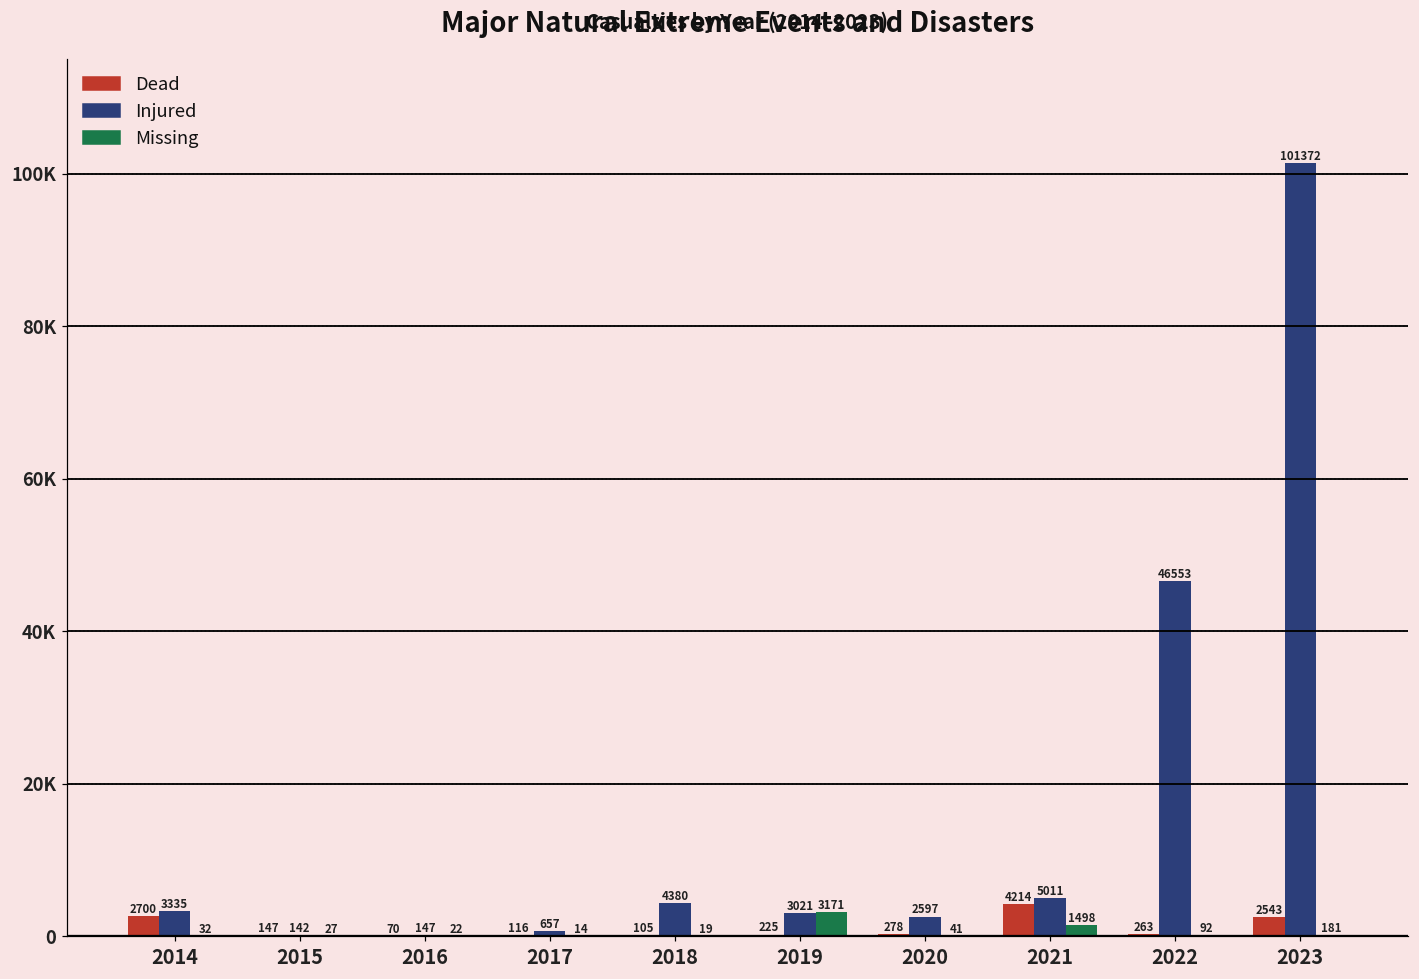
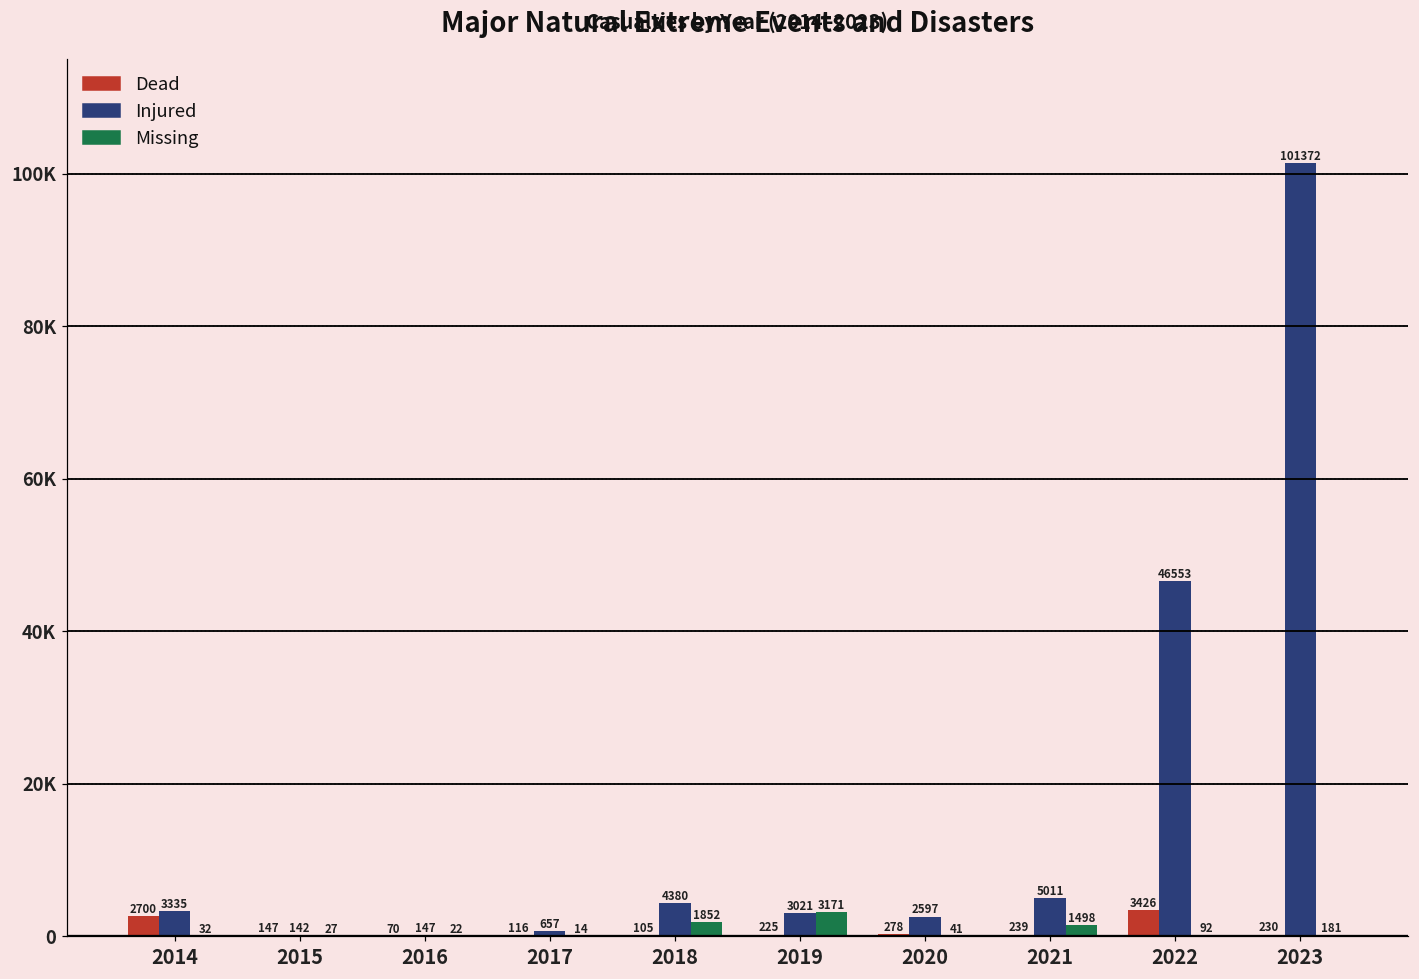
  {
    "Dead": {
      "2014": 2700,
      "2015": 147,
      "2016": 70,
      "2017": 116,
      "2018": 105,
      "2019": 225,
      "2020": 278,
-     "2021": 4214,
-     "2022": 263,
-     "2023": 2543
+     "2021": 239,
+     "2022": 3426,
+     "2023": 230
    },
    "Injured": {
      "2014": 3335,
      "2015": 142,
      "2016": 147,
      "2017": 657,
      "2018": 4380,
      "2019": 3021,
      "2020": 2597,
      "2021": 5011,
      "2022": 46553,
      "2023": 101372
    },
    "Missing": {
      "2014": 32,
      "2015": 27,
      "2016": 22,
      "2017": 14,
-     "2018": 19,
+     "2018": 1852,
      "2019": 3171,
      "2020": 41,
      "2021": 1498,
      "2022": 92,
      "2023": 181
    }
  }
